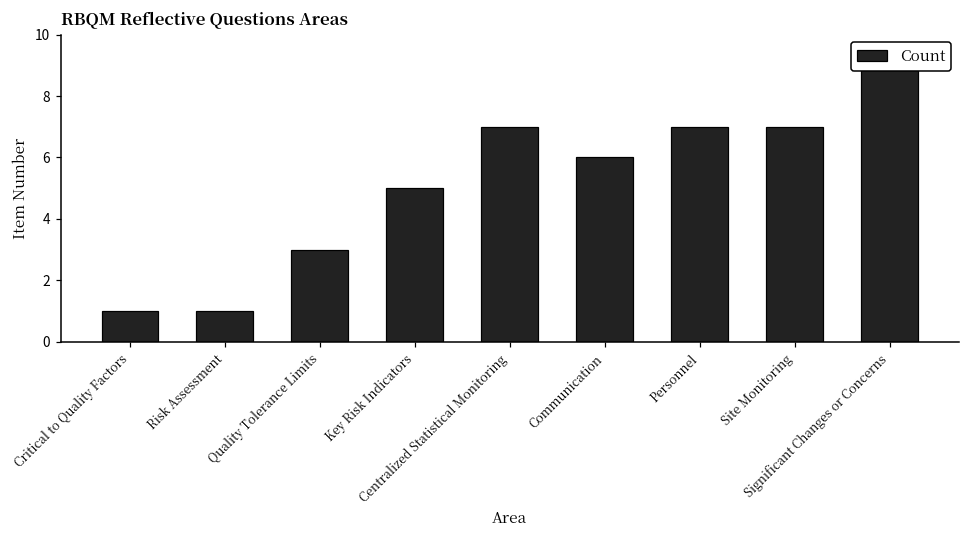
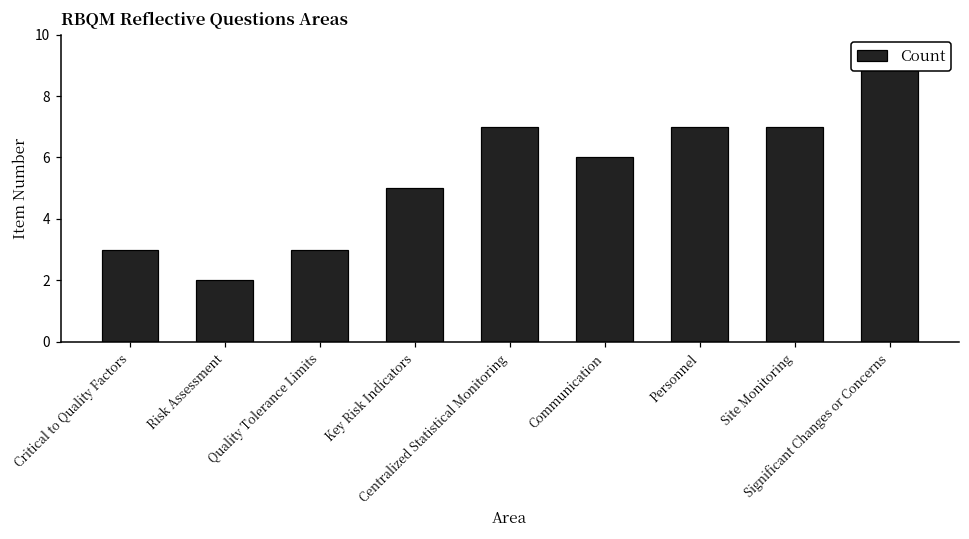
  {
-   "Critical to Quality Factors": 1,
-   "Risk Assessment": 1,
+   "Critical to Quality Factors": 3,
+   "Risk Assessment": 2,
    "Quality Tolerance Limits": 3,
    "Key Risk Indicators": 5,
    "Centralized Statistical Monitoring": 7,
    "Communication": 6,
    "Personnel": 7,
    "Site Monitoring": 7
  }
